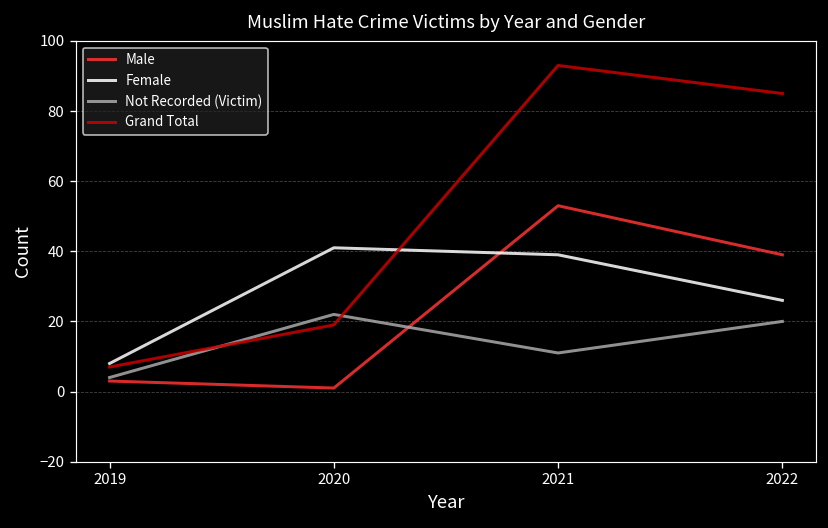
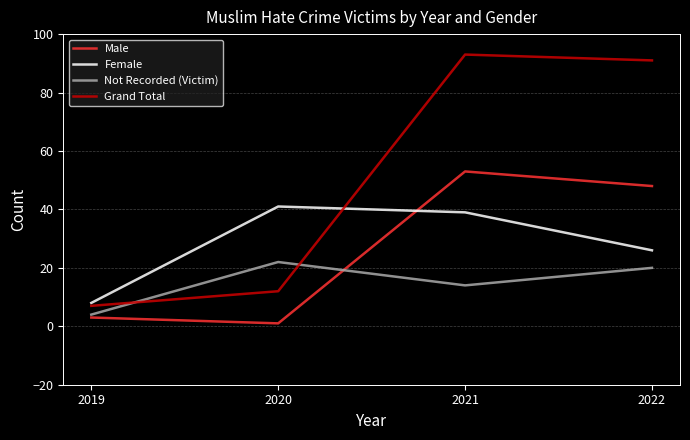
  {
    "Male": {
      "2019": 3,
      "2020": 1,
      "2021": 53,
-     "2022": 39
+     "2022": 48
    },
    "Female": {
      "2019": 8,
      "2020": 41,
      "2021": 39,
      "2022": 26
    },
    "Not Recorded (Victim)": {
      "2019": 4,
      "2020": 22,
-     "2021": 11,
+     "2021": 14,
      "2022": 20
    },
    "Grand Total": {
      "2019": 7,
-     "2020": 19,
+     "2020": 12,
      "2021": 93,
-     "2022": 85
+     "2022": 91
    }
  }
